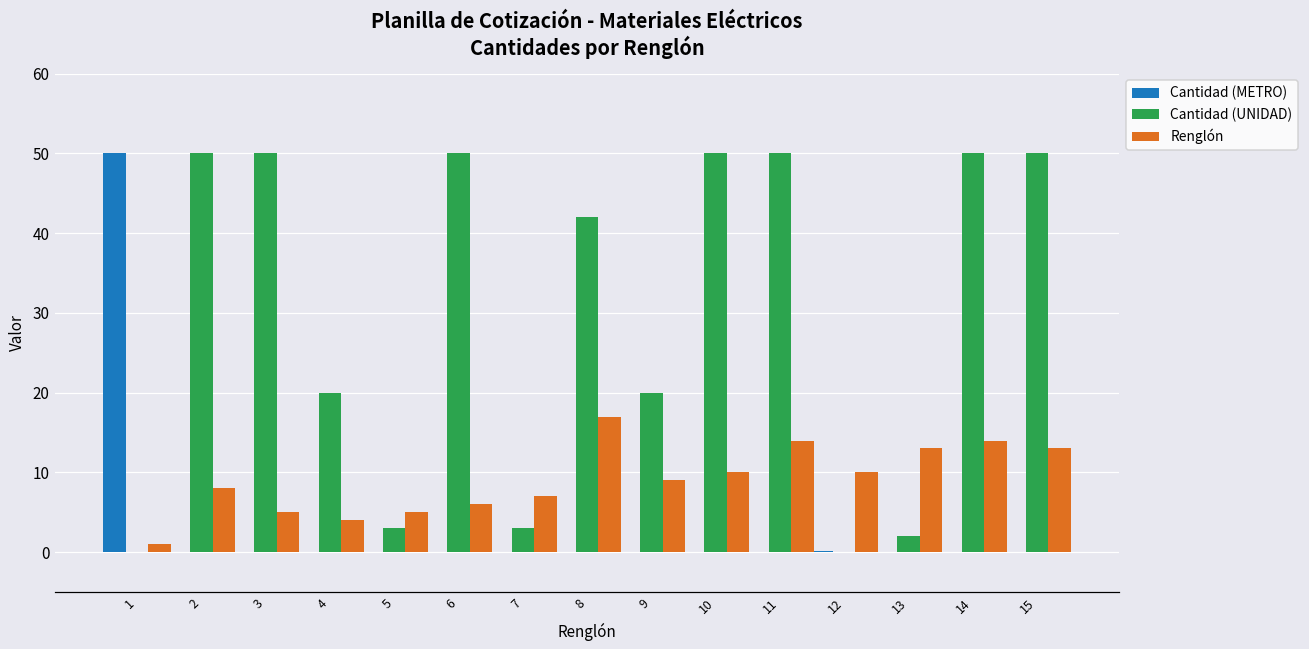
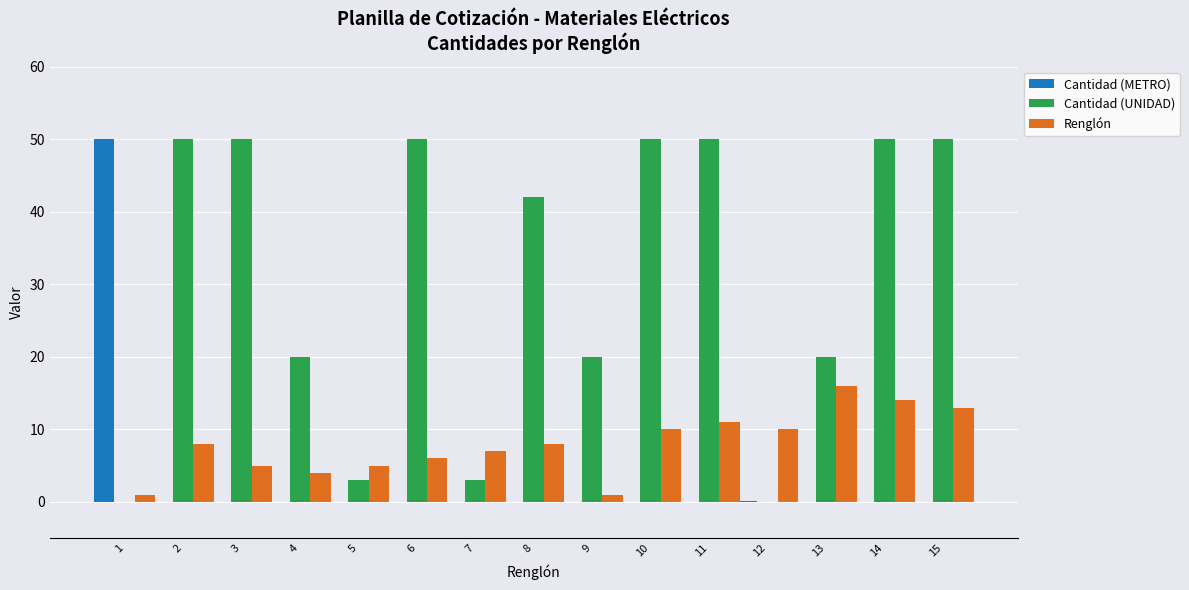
  {
    "Cantidad (METRO)": {
      "1": 50,
      "2": 0,
      "3": 0,
      "4": 0,
      "5": 0,
      "6": 0,
      "7": 0,
      "8": 0,
      "9": 0,
      "10": 0,
      "11": 0,
      "13": 0,
      "14": 0,
      "15": 0
    },
    "Cantidad (UNIDAD)": {
      "1": 0,
      "2": 50,
      "3": 50,
      "4": 20,
      "5": 3,
      "6": 50,
      "7": 3,
      "8": 42,
      "9": 20,
      "10": 50,
      "11": 50,
      "12": 0,
-     "13": 2,
+     "13": 20,
      "14": 50,
      "15": 50
    },
    "Renglón": {
      "1": 1,
      "2": 8,
      "3": 5,
      "4": 4,
      "5": 5,
      "6": 6,
      "7": 7,
-     "8": 17,
-     "9": 9,
+     "8": 8,
+     "9": 1,
      "10": 10,
-     "11": 14,
+     "11": 11,
      "12": 10,
-     "13": 13,
+     "13": 16,
      "14": 14,
      "15": 13
    }
  }
